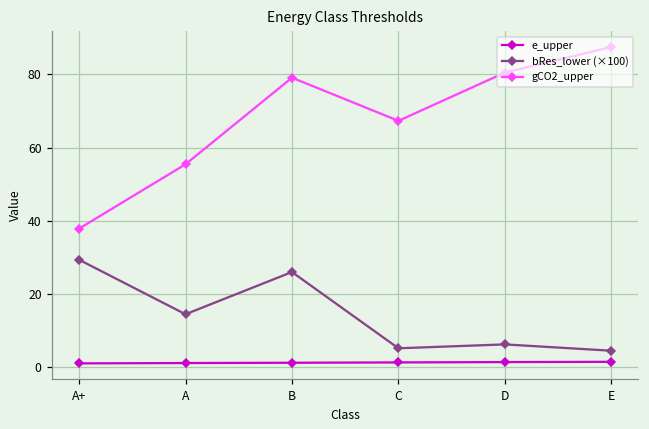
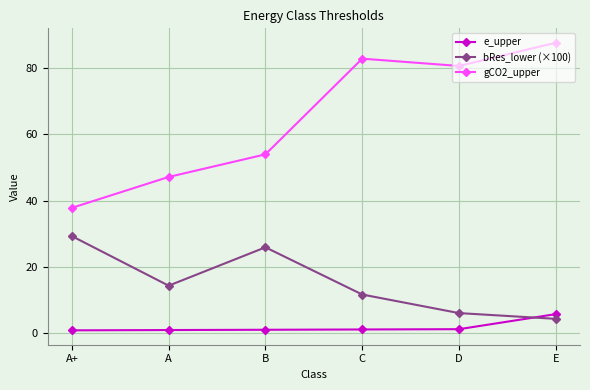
  {
    "e_upper": {
      "A+": 1,
      "A": 1,
      "B": 1,
      "C": 1,
      "D": 1,
-     "E": 1
+     "E": 6
    },
    "bRes_lower (×100)": {
      "A+": 29,
      "A": 14,
      "B": 26,
-     "C": 5,
+     "C": 12,
      "D": 6,
      "E": 4
    },
    "gCO2_upper": {
      "A+": 38,
-     "A": 55,
-     "B": 79,
-     "C": 67
+     "A": 47,
+     "B": 54,
+     "C": 83
    }
  }
